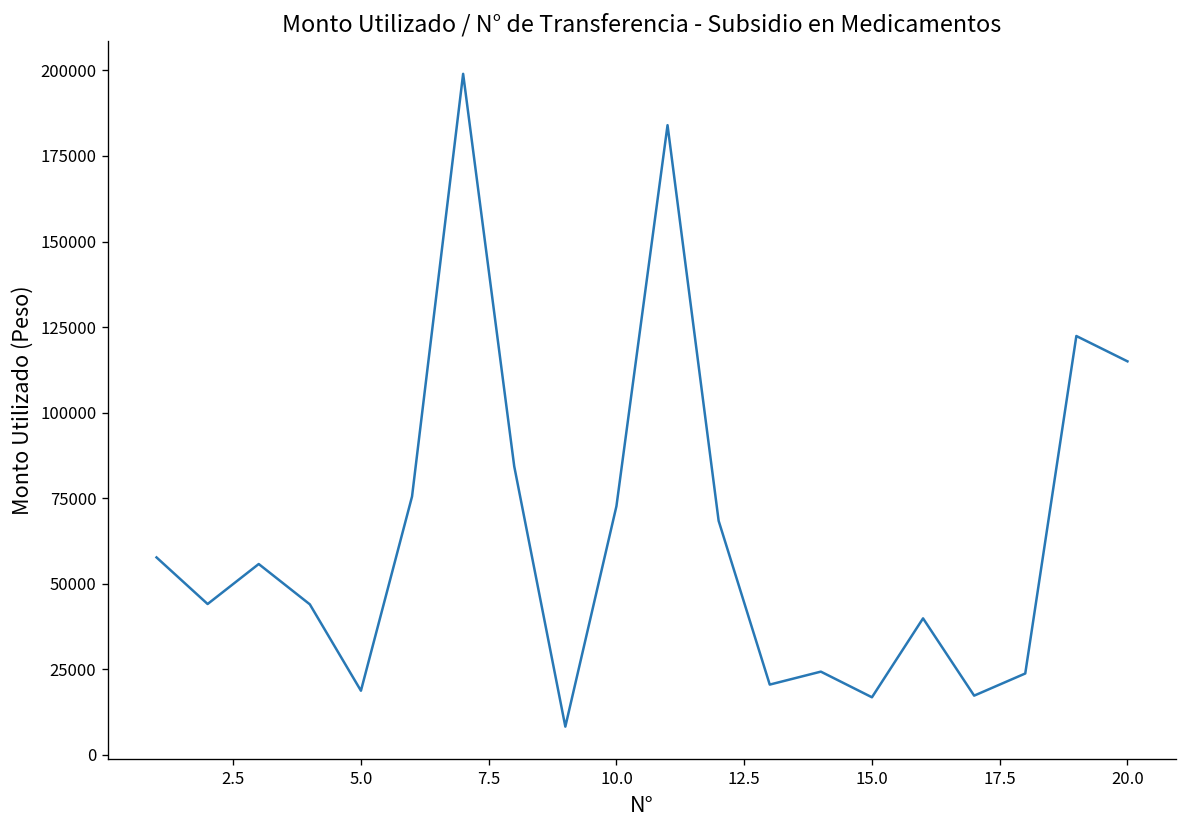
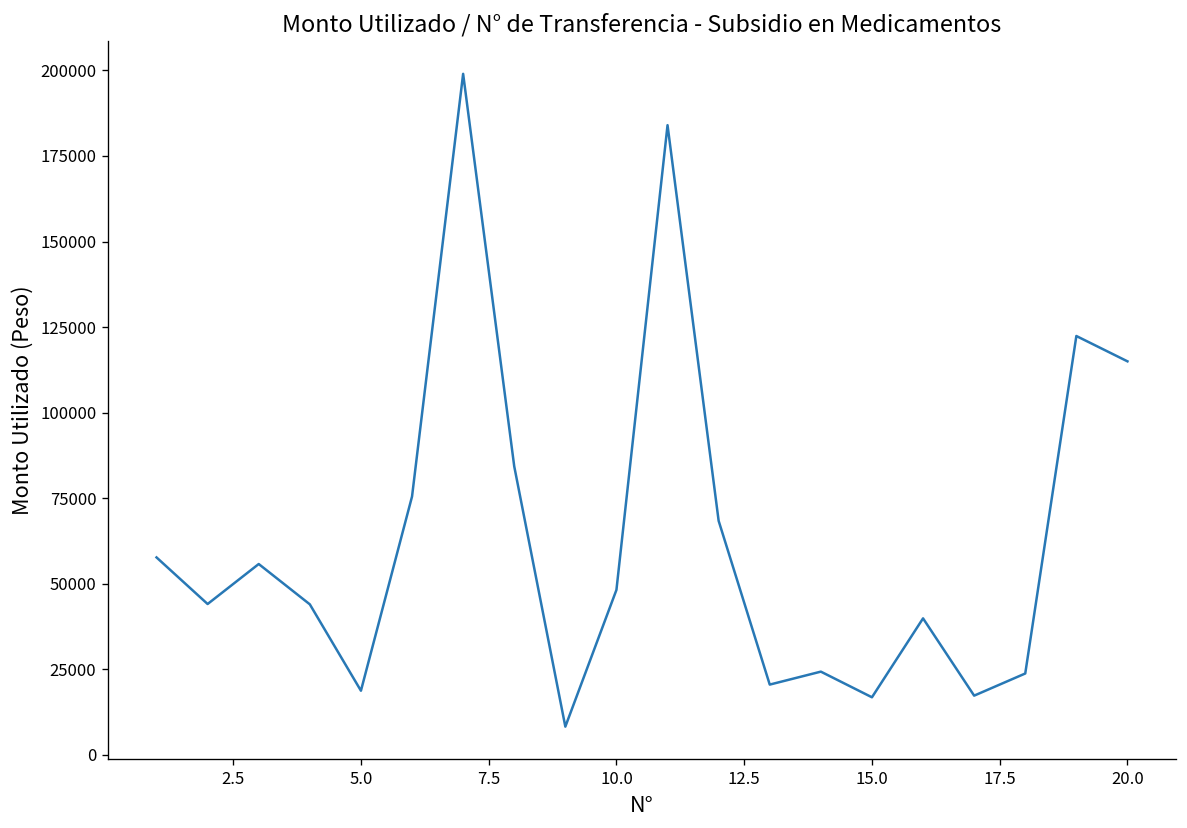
  {
    "5.0": 19000,
-   "10.0": 73000,
+   "10.0": 48000,
    "15.0": 17000,
    "20.0": 115000
  }
